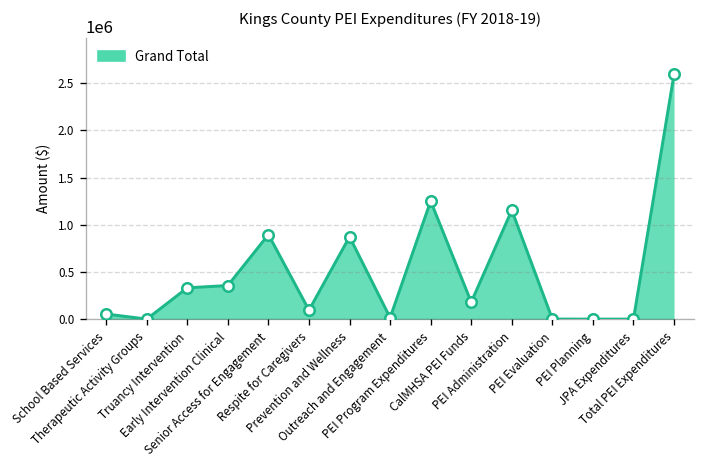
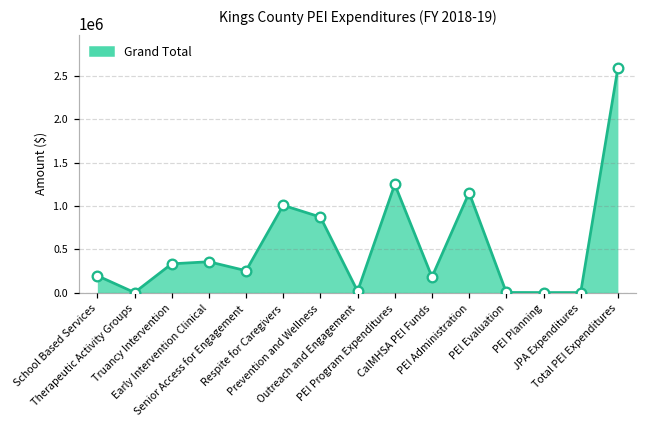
  {
-   "School Based Services": 100000,
+   "School Based Services": 200000,
    "Therapeutic Activity Groups": 0,
    "Truancy Intervention": 300000,
    "Early Intervention Clinical": 400000,
-   "Senior Access for Engagement": 900000,
-   "Respite for Caregivers": 100000,
+   "Senior Access for Engagement": 300000,
+   "Respite for Caregivers": 1000000,
    "Prevention and Wellness": 900000,
    "Outreach and Engagement": 0,
    "PEI Program Expenditures": 1300000,
    "CalMHSA PEI Funds": 200000,
    "PEI Administration": 1200000,
    "PEI Evaluation": 0,
    "PEI Planning": 0,
    "JPA Expenditures": 0,
    "Total PEI Expenditures": 2600000
  }
